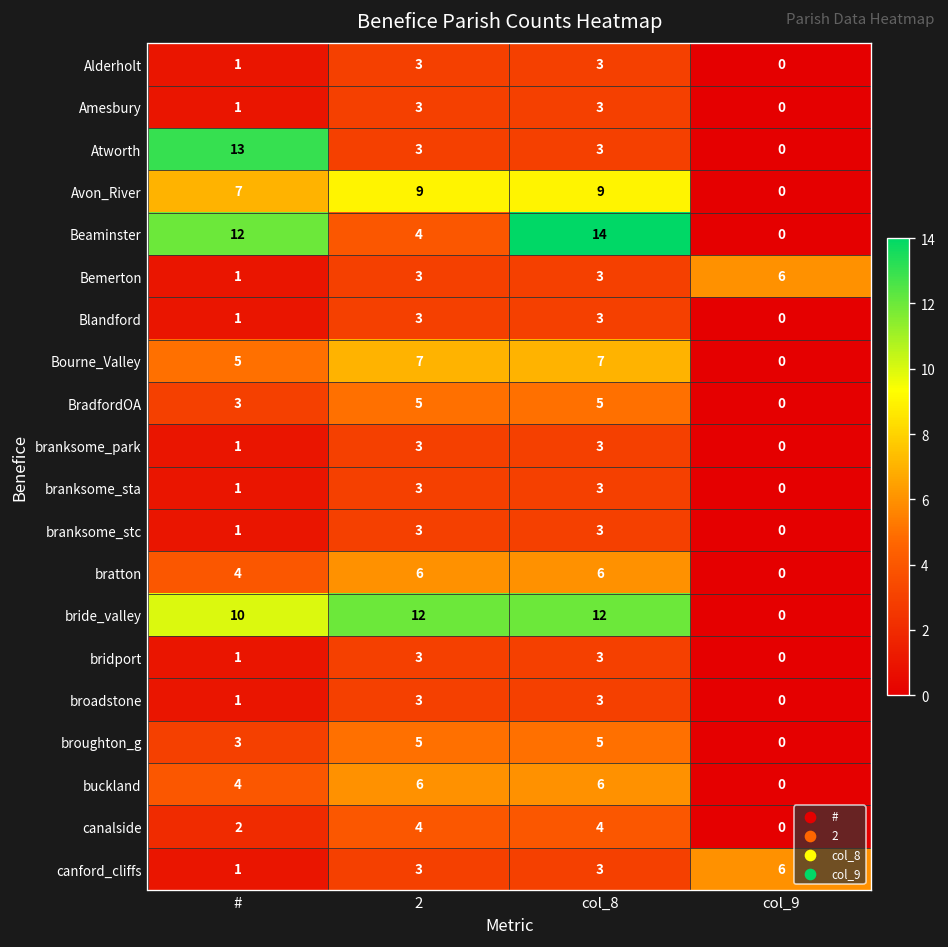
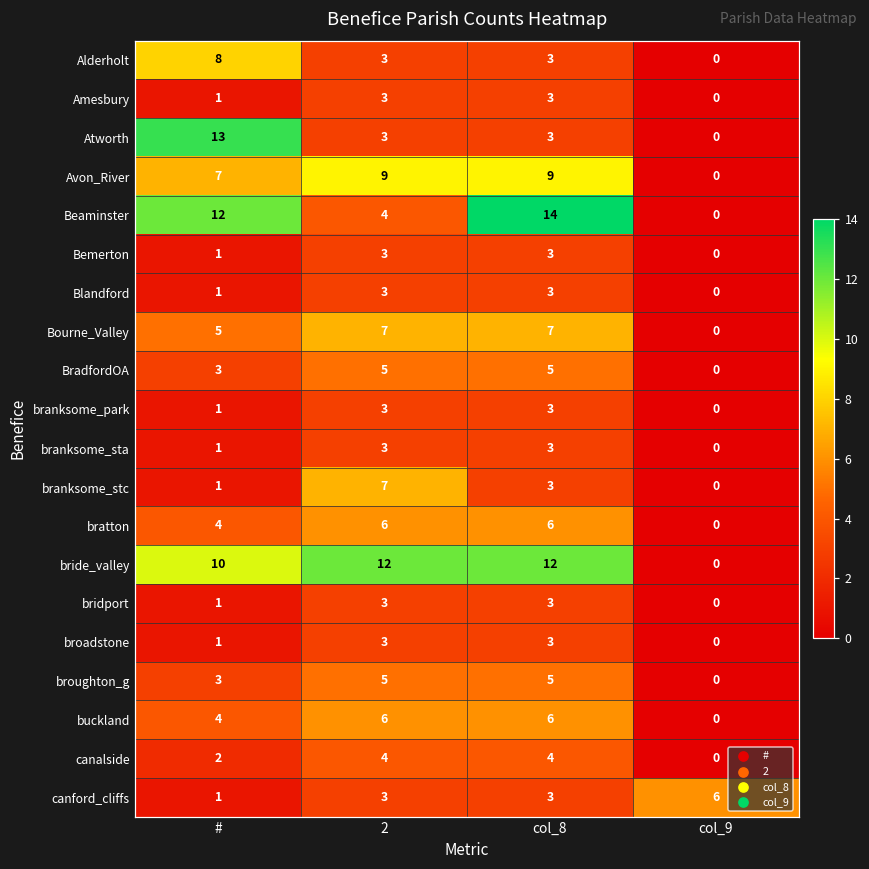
  {
    "Alderholt": {
-     "#": 1,
+     "#": 8,
      "2": 3,
      "col_8": 3,
      "col_9": 0
    },
    "Amesbury": {
      "#": 1,
      "2": 3,
      "col_8": 3,
      "col_9": 0
    },
    "Atworth": {
      "#": 13,
      "2": 3,
      "col_8": 3,
      "col_9": 0
    },
    "Avon_River": {
      "#": 7,
      "2": 9,
      "col_8": 9,
      "col_9": 0
    },
    "Beaminster": {
      "#": 12,
      "2": 4,
      "col_8": 14,
      "col_9": 0
    },
    "Bemerton": {
      "#": 1,
      "2": 3,
      "col_8": 3,
-     "col_9": 6
+     "col_9": 0
    },
    "Blandford": {
      "#": 1,
      "2": 3,
      "col_8": 3,
      "col_9": 0
    },
    "Bourne_Valley": {
      "#": 5,
      "2": 7,
      "col_8": 7,
      "col_9": 0
    },
    "BradfordOA": {
      "#": 3,
      "2": 5,
      "col_8": 5,
      "col_9": 0
    },
    "branksome_park": {
      "#": 1,
      "2": 3,
      "col_8": 3,
      "col_9": 0
    },
    "branksome_sta": {
      "#": 1,
      "2": 3,
      "col_8": 3,
      "col_9": 0
    },
    "branksome_stc": {
      "#": 1,
-     "2": 3,
+     "2": 7,
      "col_8": 3,
      "col_9": 0
    },
    "bratton": {
      "#": 4,
      "2": 6,
      "col_8": 6,
      "col_9": 0
    },
    "bride_valley": {
      "#": 10,
      "2": 12,
      "col_8": 12,
      "col_9": 0
    },
    "bridport": {
      "#": 1,
      "2": 3,
      "col_8": 3,
      "col_9": 0
    },
    "broadstone": {
      "#": 1,
      "2": 3,
      "col_8": 3,
      "col_9": 0
    },
    "broughton_g": {
      "#": 3,
      "2": 5,
      "col_8": 5,
      "col_9": 0
    },
    "buckland": {
      "#": 4,
      "2": 6,
      "col_8": 6,
      "col_9": 0
    },
    "canalside": {
      "#": 2,
      "2": 4,
      "col_8": 4,
      "col_9": 0
    },
    "canford_cliffs": {
      "#": 1,
      "2": 3,
      "col_8": 3,
      "col_9": 6
    }
  }
